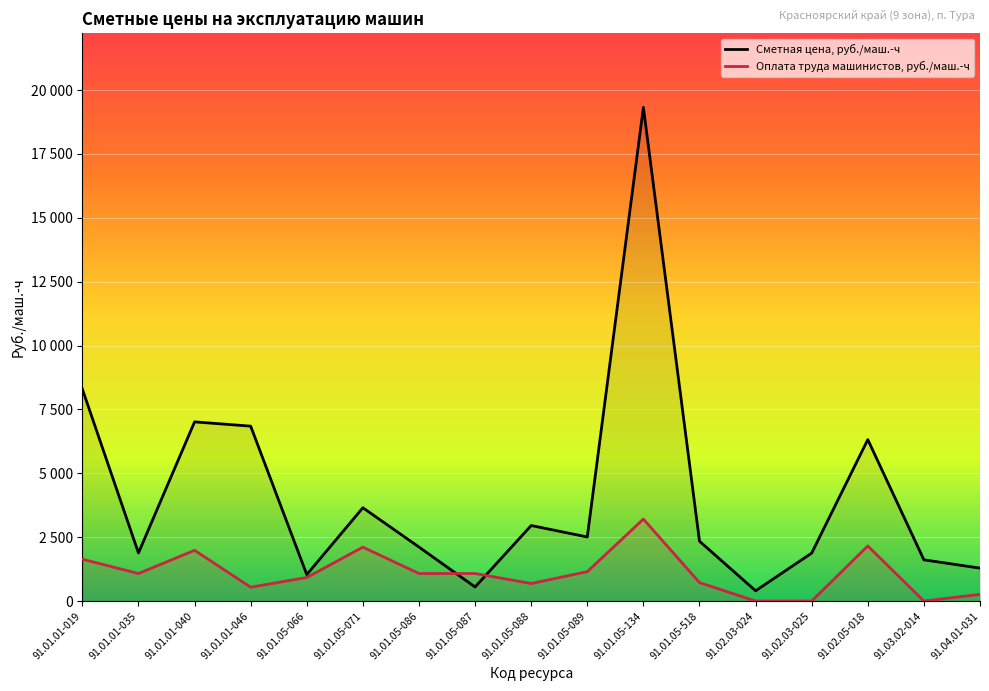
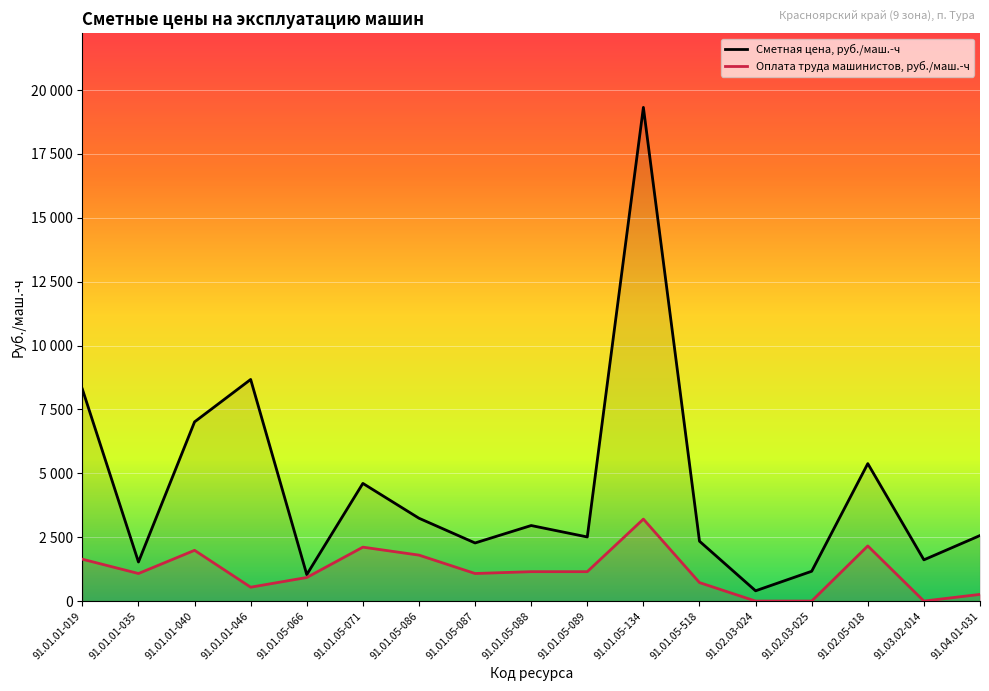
  {
    "Сметная цена, руб./маш.-ч": {
      "91.01.01-019": 8300,
-     "91.01.01-035": 1900,
+     "91.01.01-035": 1500,
      "91.01.01-040": 7000,
-     "91.01.01-046": 6800,
+     "91.01.01-046": 8700,
      "91.01.05-066": 1000,
-     "91.01.05-071": 3700,
-     "91.01.05-086": 2100,
-     "91.01.05-087": 600,
+     "91.01.05-071": 4600,
+     "91.01.05-086": 3200,
+     "91.01.05-087": 2300,
      "91.01.05-088": 3000,
      "91.01.05-089": 2500,
      "91.01.05-134": 19300,
      "91.01.05-518": 2300,
      "91.02.03-024": 400,
-     "91.02.03-025": 1900,
-     "91.02.05-018": 6300,
+     "91.02.03-025": 1200,
+     "91.02.05-018": 5400,
      "91.03.02-014": 1600,
-     "91.04.01-031": 1300
+     "91.04.01-031": 2600
    },
    "Оплата труда машинистов, руб./маш.-ч": {
      "91.01.01-019": 1600,
      "91.01.01-035": 1100,
      "91.01.01-040": 2000,
      "91.01.01-046": 500,
      "91.01.05-066": 900,
      "91.01.05-071": 2100,
-     "91.01.05-086": 1100,
+     "91.01.05-086": 1800,
      "91.01.05-087": 1100,
-     "91.01.05-088": 700,
+     "91.01.05-088": 1200,
      "91.01.05-089": 1200,
      "91.01.05-134": 3200,
      "91.01.05-518": 700,
      "91.02.03-024": 0,
      "91.02.03-025": 0,
      "91.02.05-018": 2200,
      "91.03.02-014": 0,
      "91.04.01-031": 300
    }
  }
